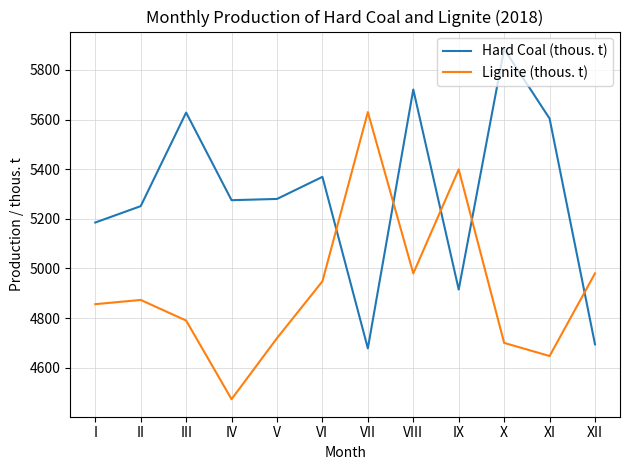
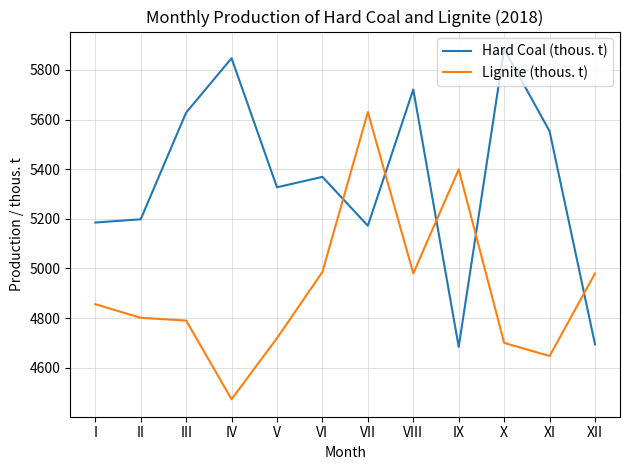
  {
    "Hard Coal (thous. t)": {
      "I": 5190,
-     "II": 5250,
+     "II": 5200,
      "III": 5630,
-     "IV": 5280,
-     "V": 5280,
+     "IV": 5850,
+     "V": 5330,
      "VI": 5370,
-     "VII": 4680,
+     "VII": 5170,
      "VIII": 5720,
-     "IX": 4920,
-     "XI": 5600,
+     "IX": 4680,
+     "XI": 5550,
      "XII": 4690
    },
    "Lignite (thous. t)": {
      "I": 4860,
-     "II": 4870,
+     "II": 4800,
      "III": 4790,
      "IV": 4470,
      "V": 4720,
-     "VI": 4950,
+     "VI": 4990,
      "VII": 5630,
      "VIII": 4980,
      "IX": 5400,
      "X": 4700,
      "XI": 4650,
      "XII": 4980
    }
  }
